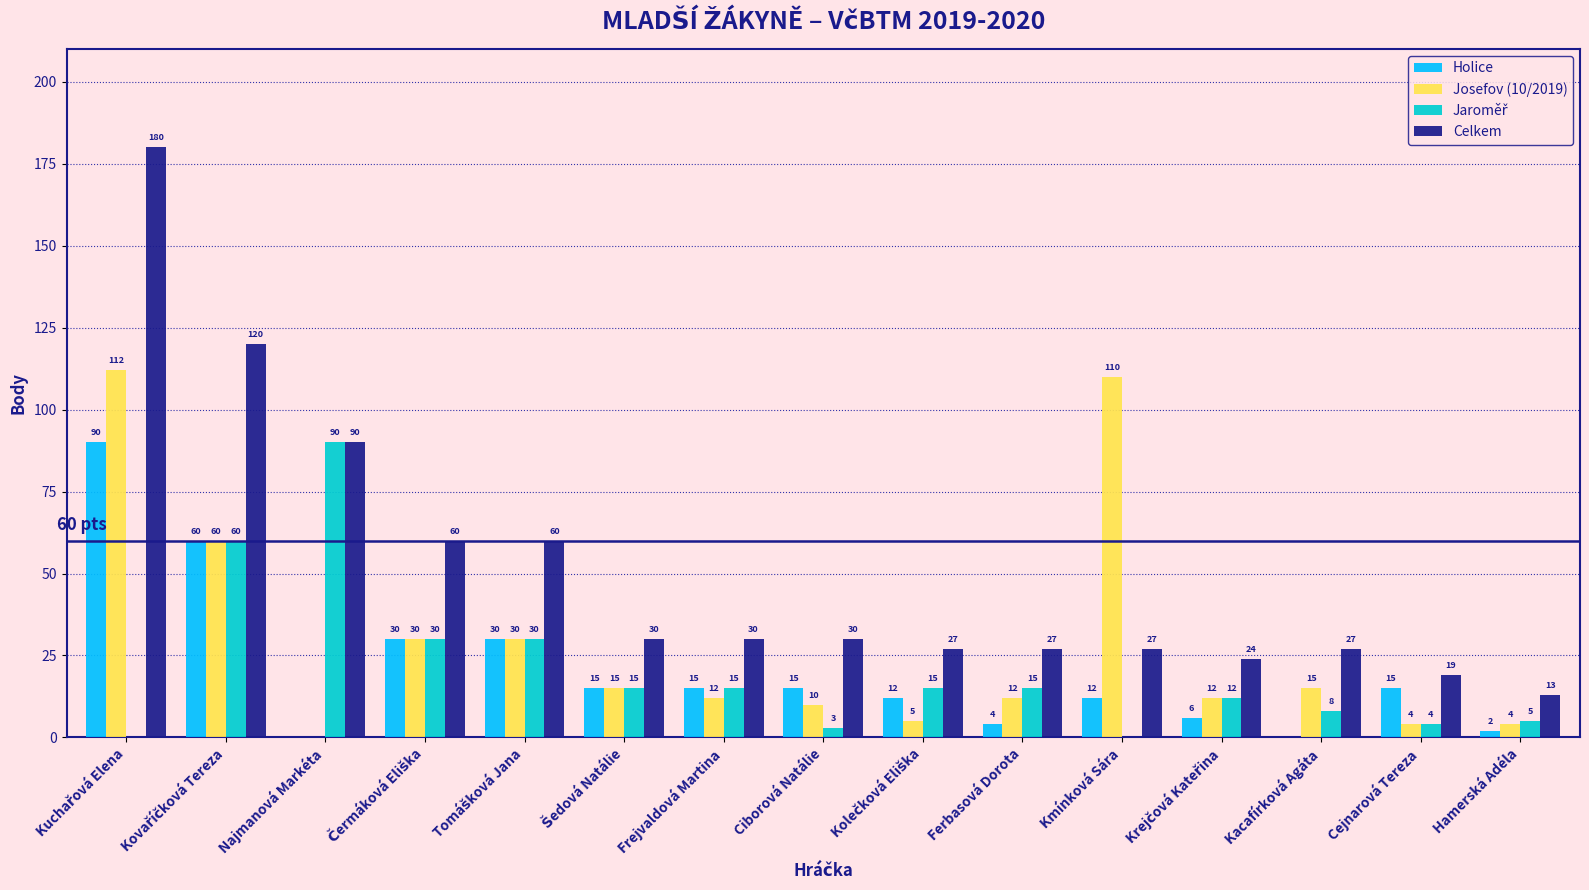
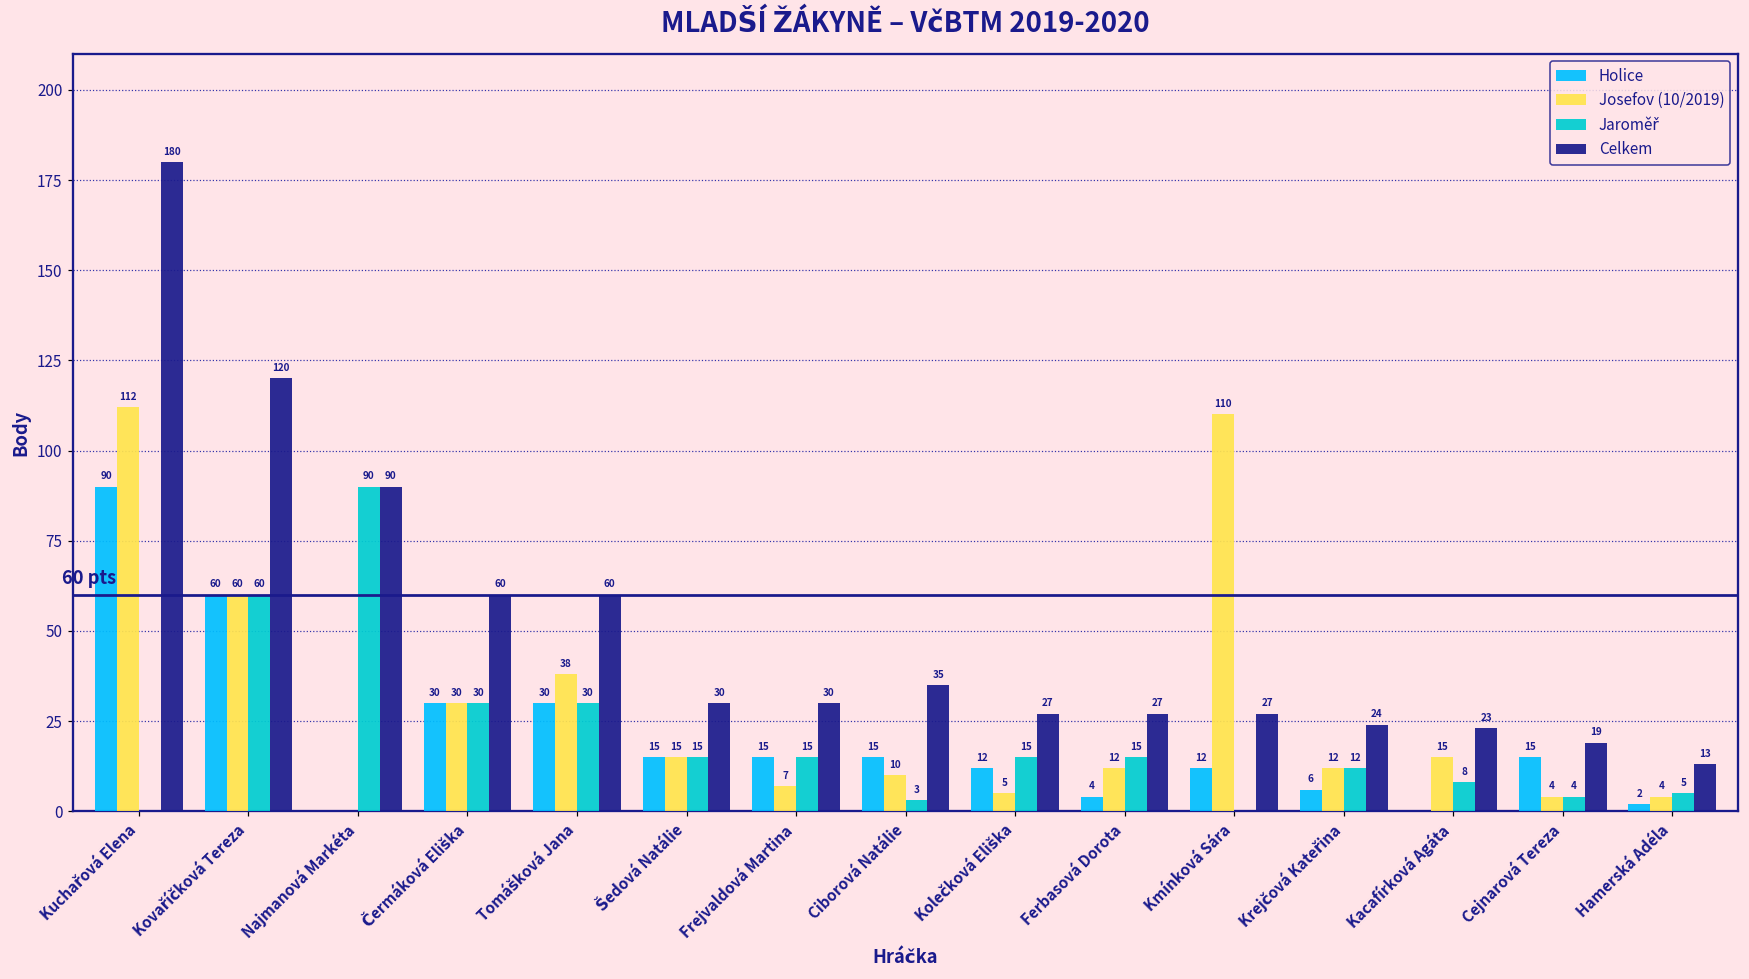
  {
    "Josefov (10/2019)": {
      "Kuchařová Elena": 112,
      "Kovaříčková Tereza": 60,
      "Čermáková Eliška": 30,
-     "Tomášková Jana": 30,
+     "Tomášková Jana": 38,
      "Šedová Natálie": 15,
-     "Frejvaldová Martina": 12,
+     "Frejvaldová Martina": 7,
      "Ciborová Natálie": 10,
      "Kolečková Eliška": 5,
      "Ferbasová Dorota": 12,
      "Kmínková Sára": 110,
      "Krejčová Kateřina": 12,
      "Kacafírková Agáta": 15,
      "Cejnarová Tereza": 4,
      "Hamerská Adéla": 4
    },
    "Celkem": {
      "Kuchařová Elena": 180,
      "Kovaříčková Tereza": 120,
      "Najmanová Markéta": 90,
      "Čermáková Eliška": 60,
      "Tomášková Jana": 60,
      "Šedová Natálie": 30,
      "Frejvaldová Martina": 30,
-     "Ciborová Natálie": 30,
+     "Ciborová Natálie": 35,
      "Kolečková Eliška": 27,
      "Ferbasová Dorota": 27,
      "Kmínková Sára": 27,
      "Krejčová Kateřina": 24,
-     "Kacafírková Agáta": 27,
+     "Kacafírková Agáta": 23,
      "Cejnarová Tereza": 19,
      "Hamerská Adéla": 13
    }
  }
